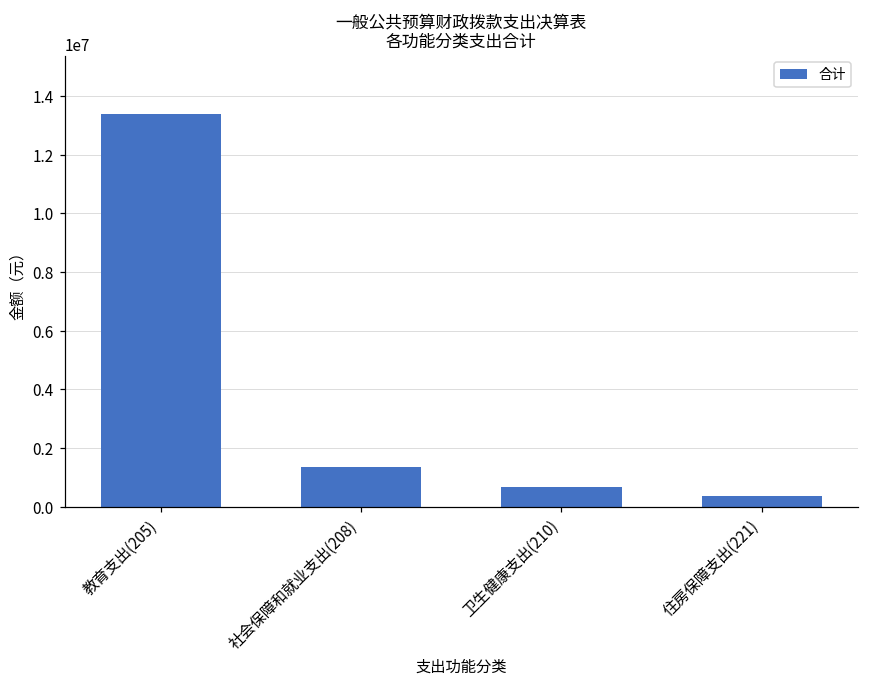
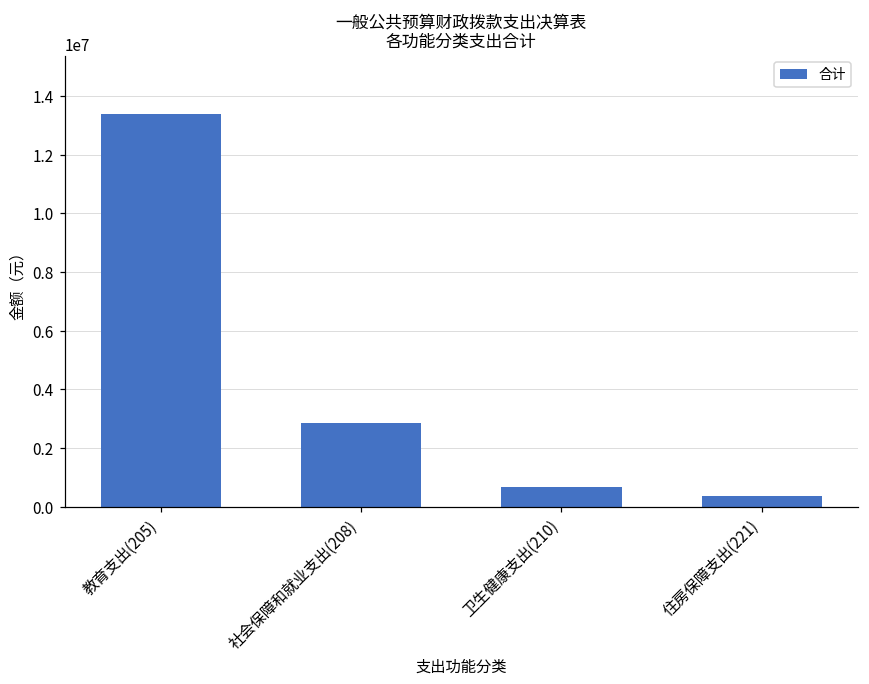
  {
    "教育支出(205)": 13400000,
-   "社会保障和就业支出(208)": 1300000,
+   "社会保障和就业支出(208)": 2900000,
    "卫生健康支出(210)": 700000,
    "住房保障支出(221)": 400000
  }
